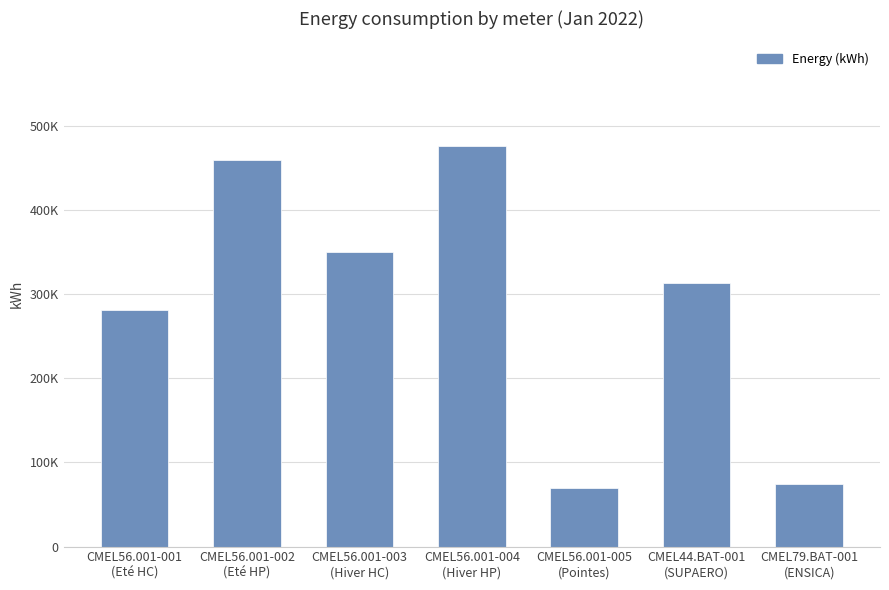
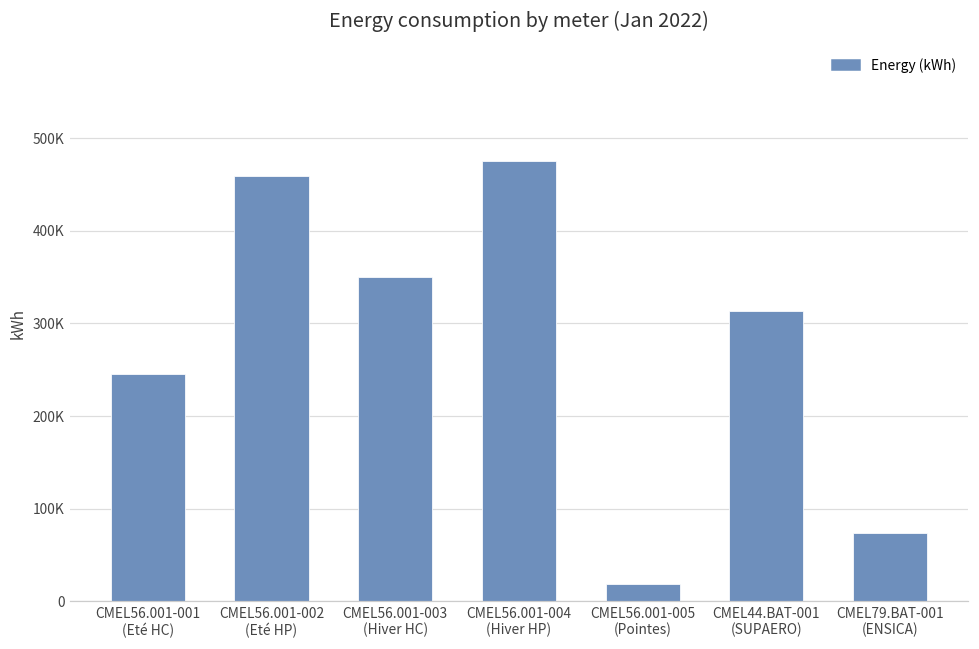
  {
-   "CMEL56.001-001 (Eté HC)": 280000,
+   "CMEL56.001-001 (Eté HC)": 250000,
    "CMEL56.001-002 (Eté HP)": 460000,
    "CMEL56.001-003 (Hiver HC)": 350000,
    "CMEL56.001-004 (Hiver HP)": 480000,
-   "CMEL56.001-005 (Pointes)": 70000,
+   "CMEL56.001-005 (Pointes)": 20000,
    "CMEL44.BAT-001 (SUPAERO)": 310000,
    "CMEL79.BAT-001 (ENSICA)": 70000
  }
